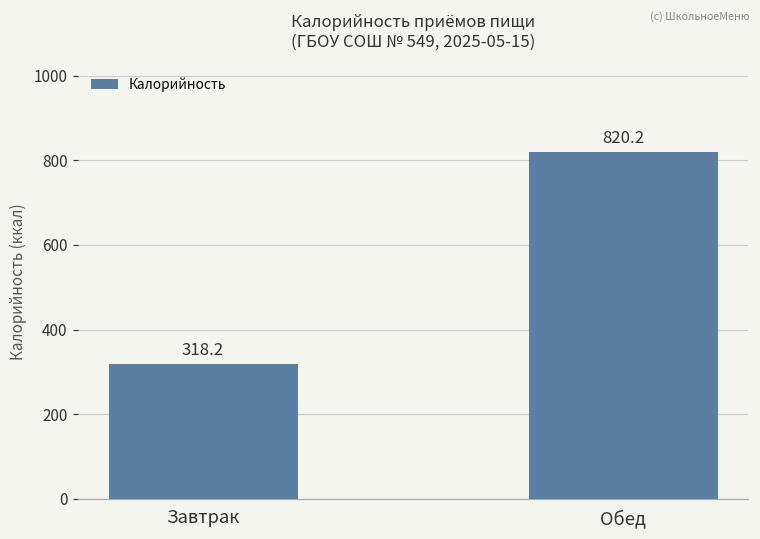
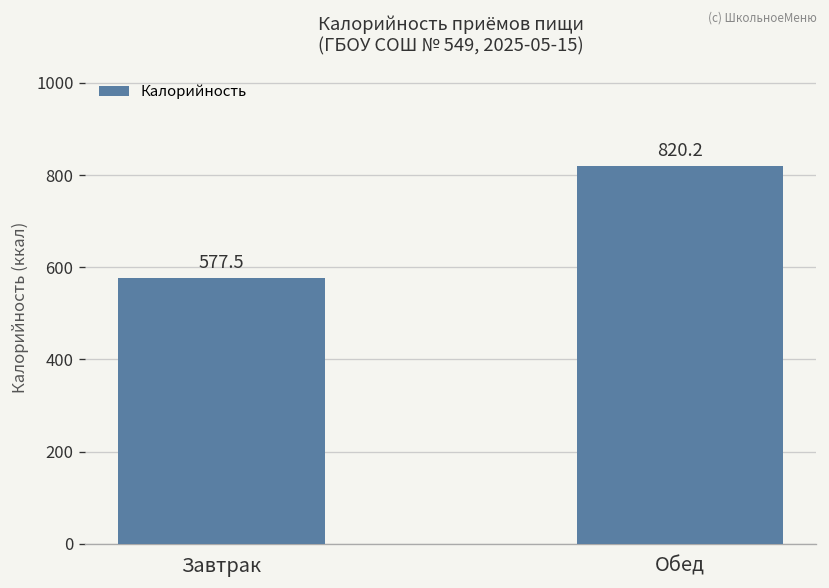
  {
-   "Завтрак": 318.2,
+   "Завтрак": 577.5,
    "Обед": 820.2
  }
